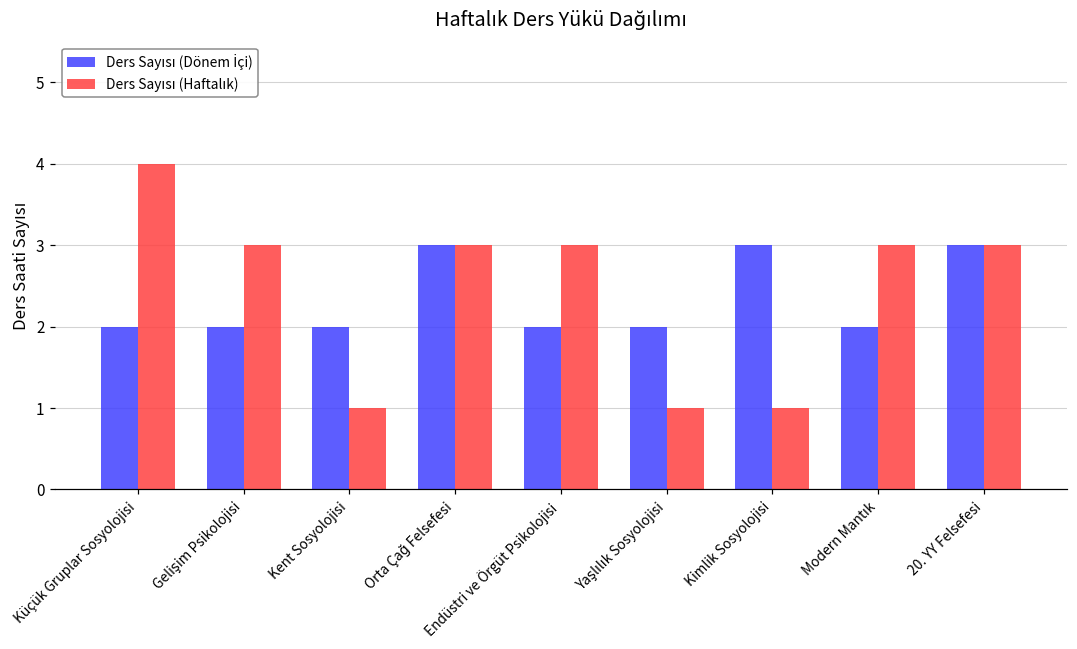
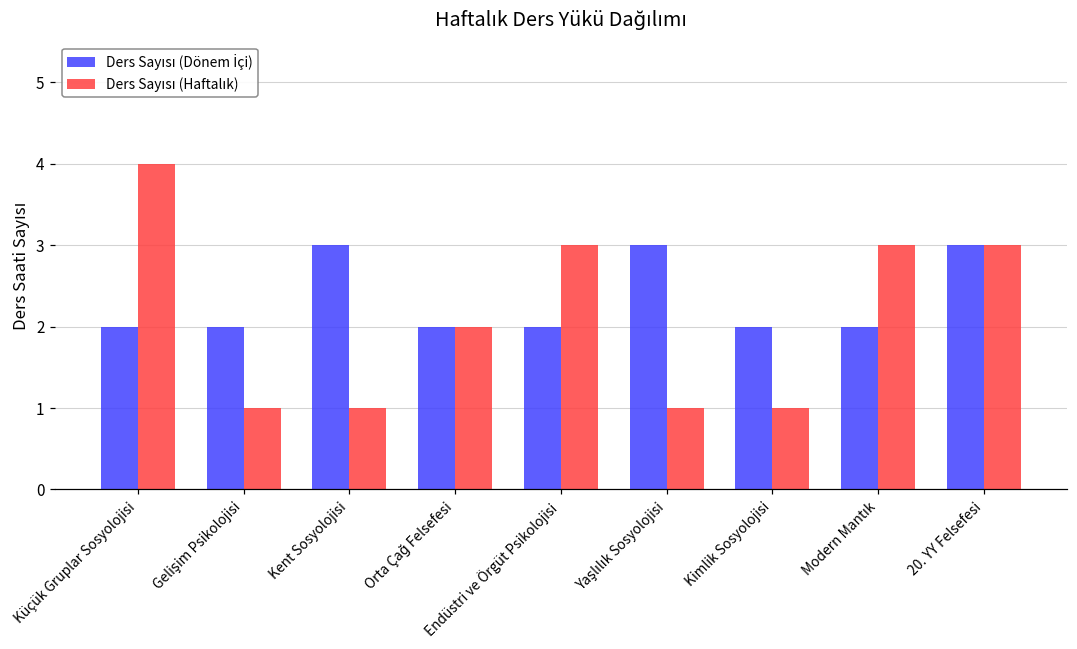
  {
    "Ders Sayısı (Dönem İçi)": {
      "Küçük Gruplar Sosyolojisi": 2,
      "Gelişim Psikolojisi": 2,
-     "Kent Sosyolojisi": 2,
-     "Orta Çağ Felsefesi": 3,
+     "Kent Sosyolojisi": 3,
+     "Orta Çağ Felsefesi": 2,
      "Endüstri ve Örgüt Psikolojisi": 2,
-     "Yaşlılık Sosyolojisi": 2,
-     "Kimlik Sosyolojisi": 3,
+     "Yaşlılık Sosyolojisi": 3,
+     "Kimlik Sosyolojisi": 2,
      "Modern Mantık": 2,
      "20. YY Felsefesi": 3
    },
    "Ders Sayısı (Haftalık)": {
      "Küçük Gruplar Sosyolojisi": 4,
-     "Gelişim Psikolojisi": 3,
+     "Gelişim Psikolojisi": 1,
      "Kent Sosyolojisi": 1,
-     "Orta Çağ Felsefesi": 3,
+     "Orta Çağ Felsefesi": 2,
      "Endüstri ve Örgüt Psikolojisi": 3,
      "Yaşlılık Sosyolojisi": 1,
      "Kimlik Sosyolojisi": 1,
      "Modern Mantık": 3,
      "20. YY Felsefesi": 3
    }
  }
